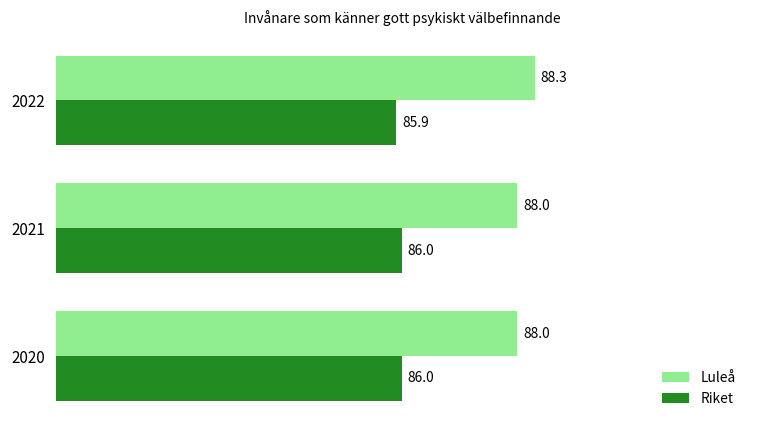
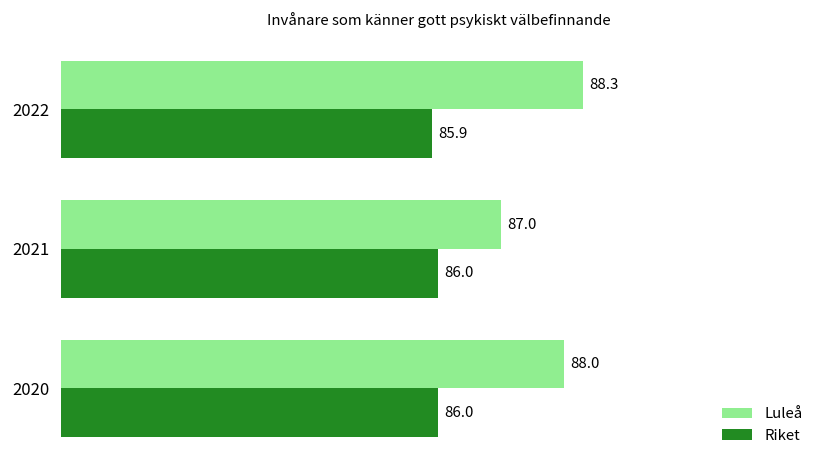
  {
    "Luleå": {
      "2022": 88.3,
-     "2021": 88.0,
+     "2021": 87.0,
      "2020": 88.0
    },
    "Riket": {
      "2022": 85.9,
      "2021": 86.0,
      "2020": 86.0
    }
  }
